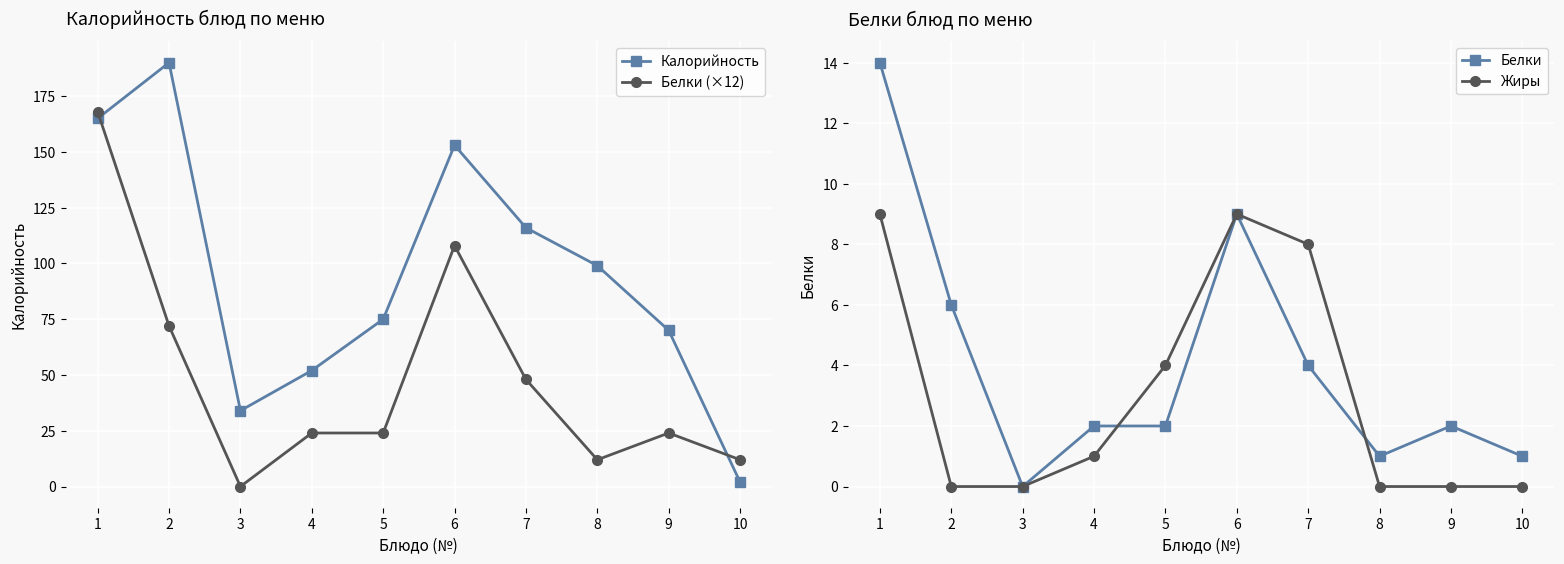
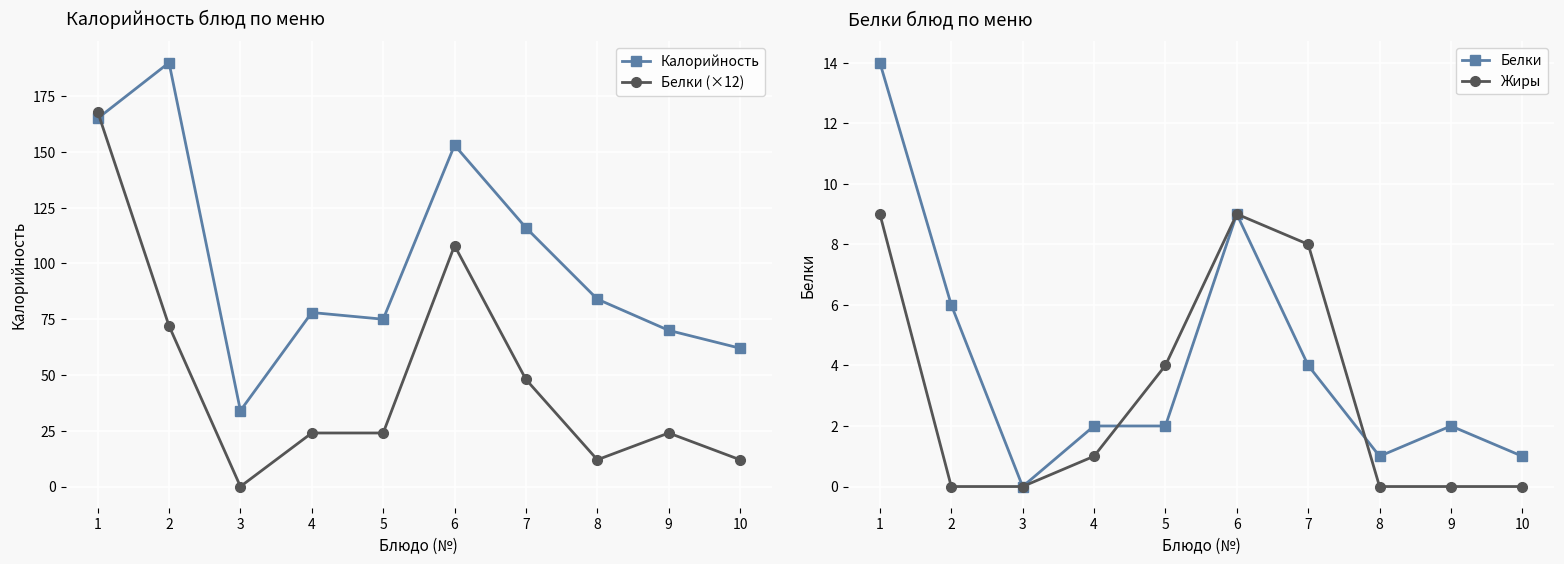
  {
    "Калорийность блюд по меню": {
      "Калорийность": {
        "1": 165,
        "2": 190,
        "3": 34,
-       "4": 52,
+       "4": 78,
        "5": 75,
        "6": 153,
        "7": 116,
-       "8": 99,
+       "8": 84,
        "9": 70,
-       "10": 2
+       "10": 62
      },
      "Белки (×12)": {
        "1": 168,
        "2": 72,
        "3": 0,
        "4": 24,
        "5": 24,
        "6": 108,
        "7": 48,
        "8": 12,
        "9": 24,
        "10": 12
      }
    },
    "Белки блюд по меню": {
      "Белки": {
        "1": 14.0,
        "2": 6.0,
        "4": 2.0,
        "5": 2.0,
        "7": 4.0,
        "8": 1.0,
        "9": 2.0,
        "10": 1.0
      },
      "Жиры": {
        "1": 9.0,
        "2": 0.0,
        "4": 1.0,
        "5": 4.0,
        "7": 8.0,
        "8": 0.0,
        "9": 0.0,
        "10": 0.0
      }
    }
  }
